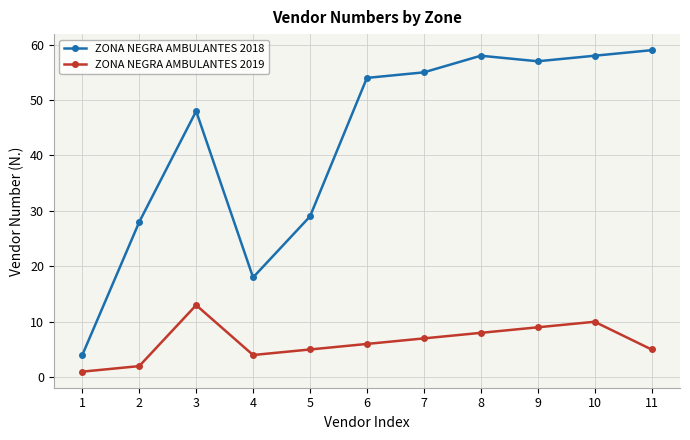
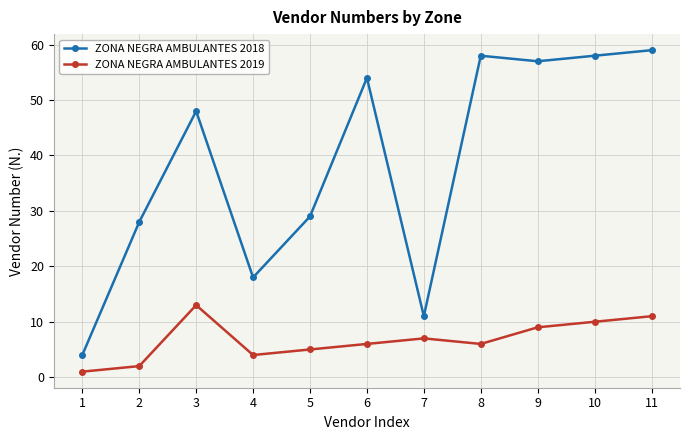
  {
    "ZONA NEGRA AMBULANTES 2018": {
      "1": 4,
      "2": 28,
      "3": 48,
      "4": 18,
      "5": 29,
      "6": 54,
-     "7": 55,
+     "7": 11,
      "8": 58,
      "9": 57,
      "10": 58,
      "11": 59
    },
    "ZONA NEGRA AMBULANTES 2019": {
      "1": 1,
      "2": 2,
      "3": 13,
      "4": 4,
      "5": 5,
      "6": 6,
      "7": 7,
-     "8": 8,
+     "8": 6,
      "9": 9,
      "10": 10,
-     "11": 5
+     "11": 11
    }
  }
